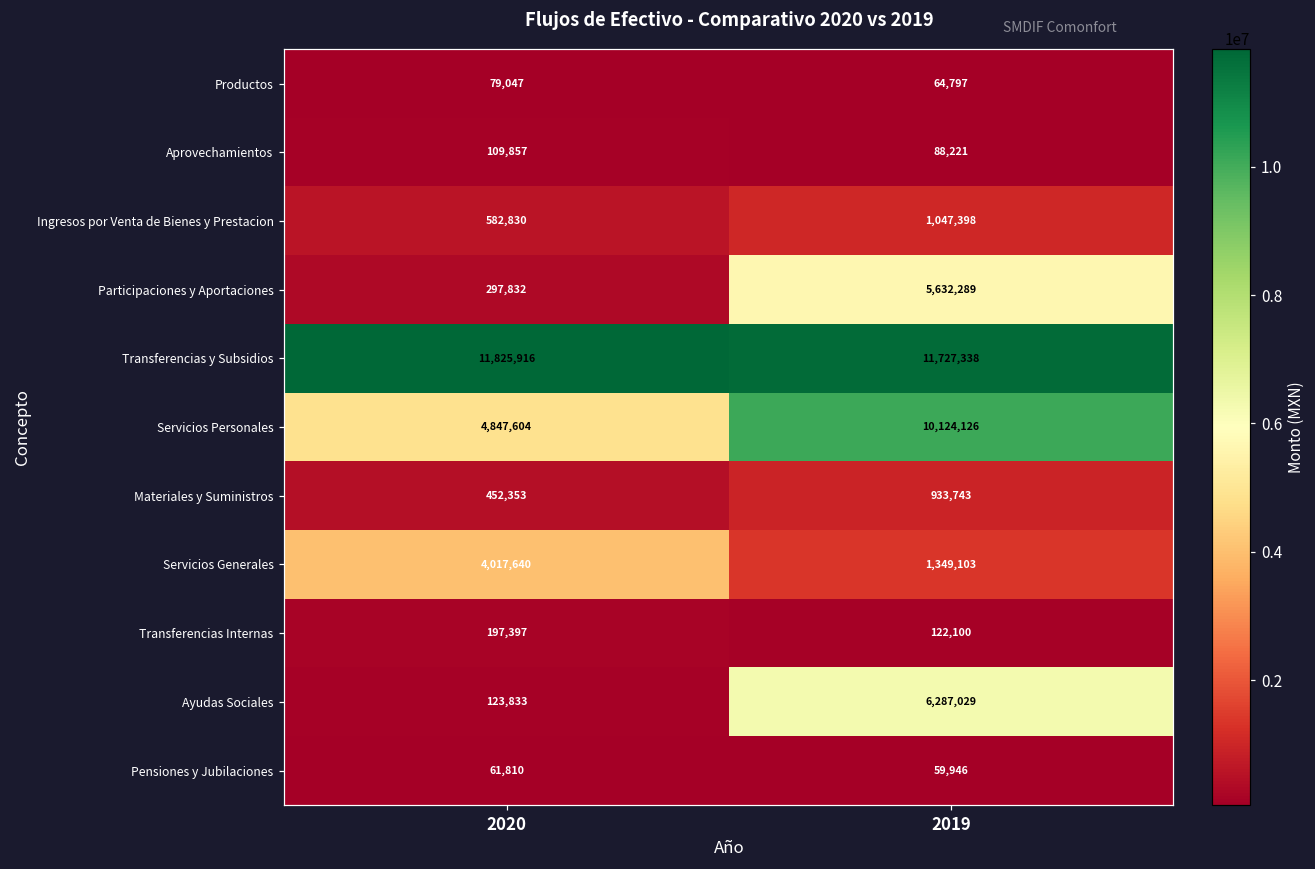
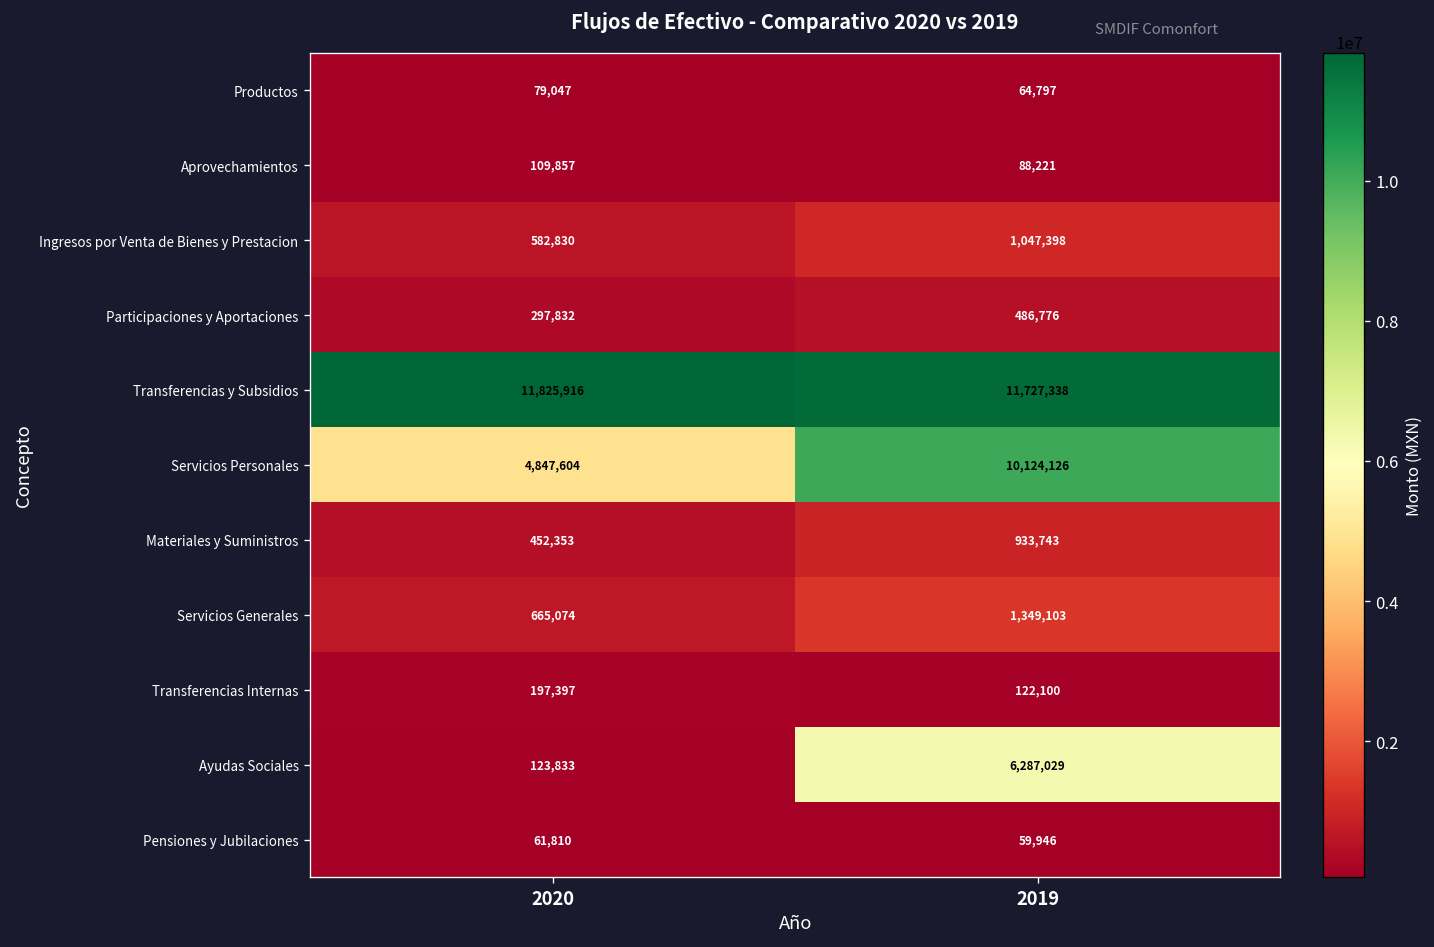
  {
    "Productos": {
      "2020": "79,047",
      "2019": "64,797"
    },
    "Aprovechamientos": {
      "2020": "109,857",
      "2019": "88,221"
    },
    "Ingresos por Venta de Bienes y Prestacion": {
      "2020": "582,830",
      "2019": "1,047,398"
    },
    "Participaciones y Aportaciones": {
      "2020": "297,832",
-     "2019": "5,632,289"
+     "2019": "486,776"
    },
    "Transferencias y Subsidios": {
      "2020": "11,825,916",
      "2019": "11,727,338"
    },
    "Servicios Personales": {
      "2020": "4,847,604",
      "2019": "10,124,126"
    },
    "Materiales y Suministros": {
      "2020": "452,353",
      "2019": "933,743"
    },
    "Servicios Generales": {
-     "2020": "4,017,640",
+     "2020": "665,074",
      "2019": "1,349,103"
    },
    "Transferencias Internas": {
      "2020": "197,397",
      "2019": "122,100"
    },
    "Ayudas Sociales": {
      "2020": "123,833",
      "2019": "6,287,029"
    },
    "Pensiones y Jubilaciones": {
      "2020": "61,810",
      "2019": "59,946"
    }
  }
